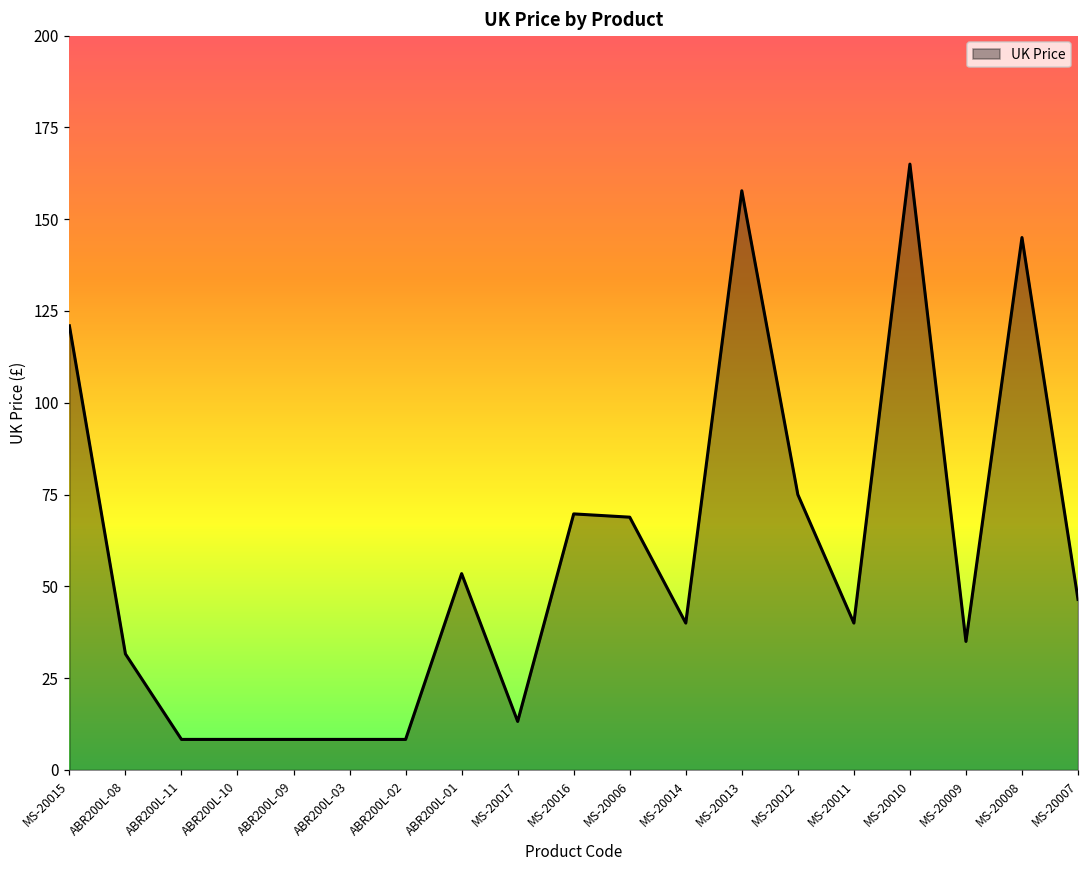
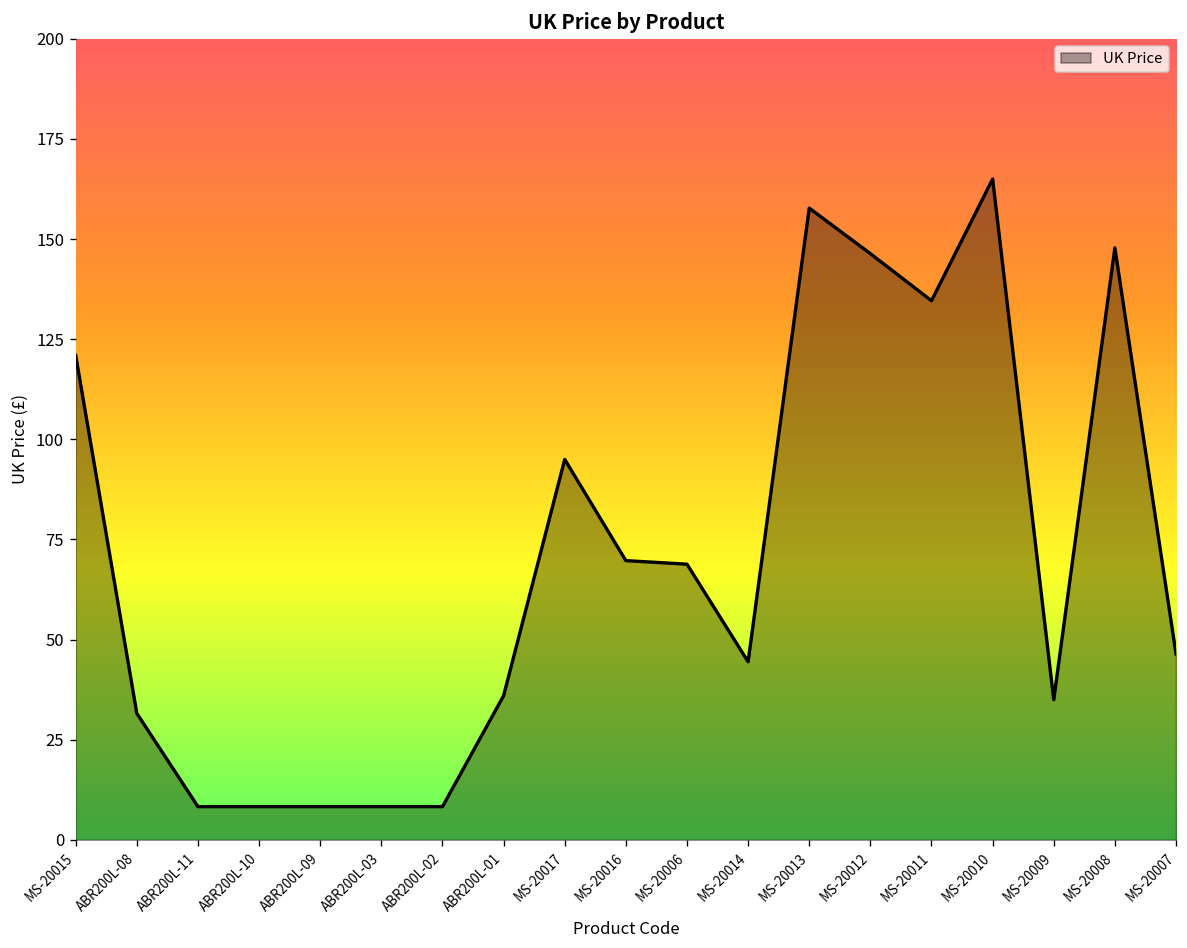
  {
    "MS-20015": 121,
    "ABR200L-08": 32,
    "ABR200L-11": 8,
    "ABR200L-10": 8,
    "ABR200L-09": 8,
    "ABR200L-03": 8,
    "ABR200L-02": 8,
-   "ABR200L-01": 53,
-   "MS-20017": 13,
+   "ABR200L-01": 36,
+   "MS-20017": 95,
    "MS-20016": 70,
    "MS-20006": 69,
-   "MS-20014": 40,
+   "MS-20014": 44,
    "MS-20013": 158,
-   "MS-20012": 75,
-   "MS-20011": 40,
+   "MS-20012": 146,
+   "MS-20011": 135,
    "MS-20010": 165,
    "MS-20009": 35,
-   "MS-20008": 145,
+   "MS-20008": 148,
    "MS-20007": 46
  }
